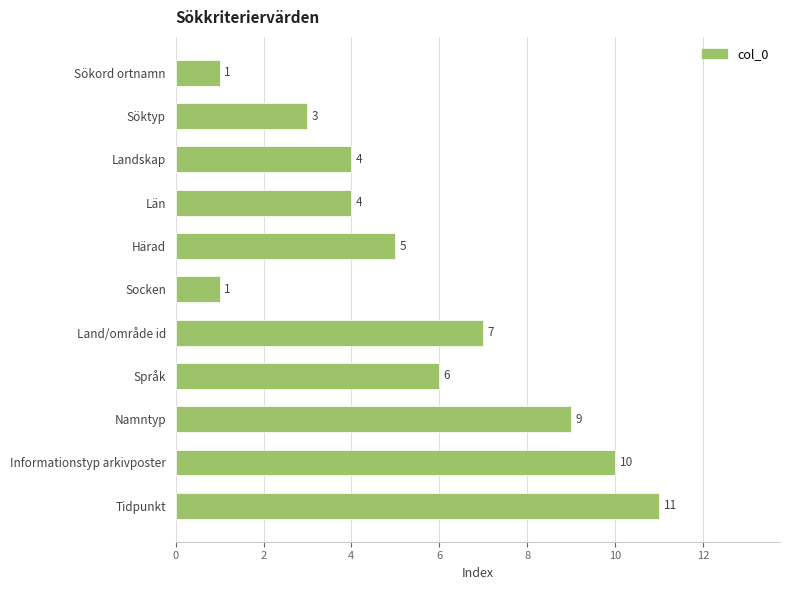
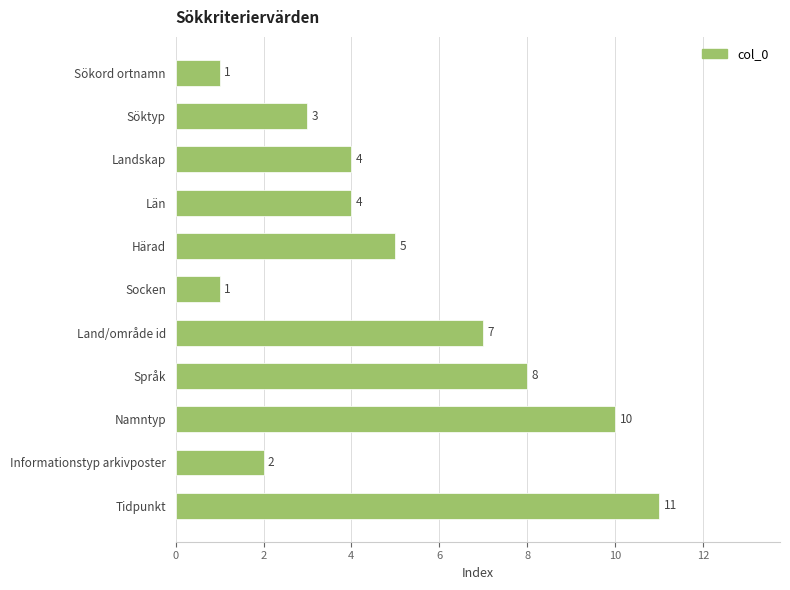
  {
    "Sökord ortnamn": 1,
    "Söktyp": 3,
    "Landskap": 4,
    "Län": 4,
    "Härad": 5,
    "Socken": 1,
    "Land/område id": 7,
-   "Språk": 6,
-   "Namntyp": 9,
-   "Informationstyp arkivposter": 10,
+   "Språk": 8,
+   "Namntyp": 10,
+   "Informationstyp arkivposter": 2,
    "Tidpunkt": 11
  }
